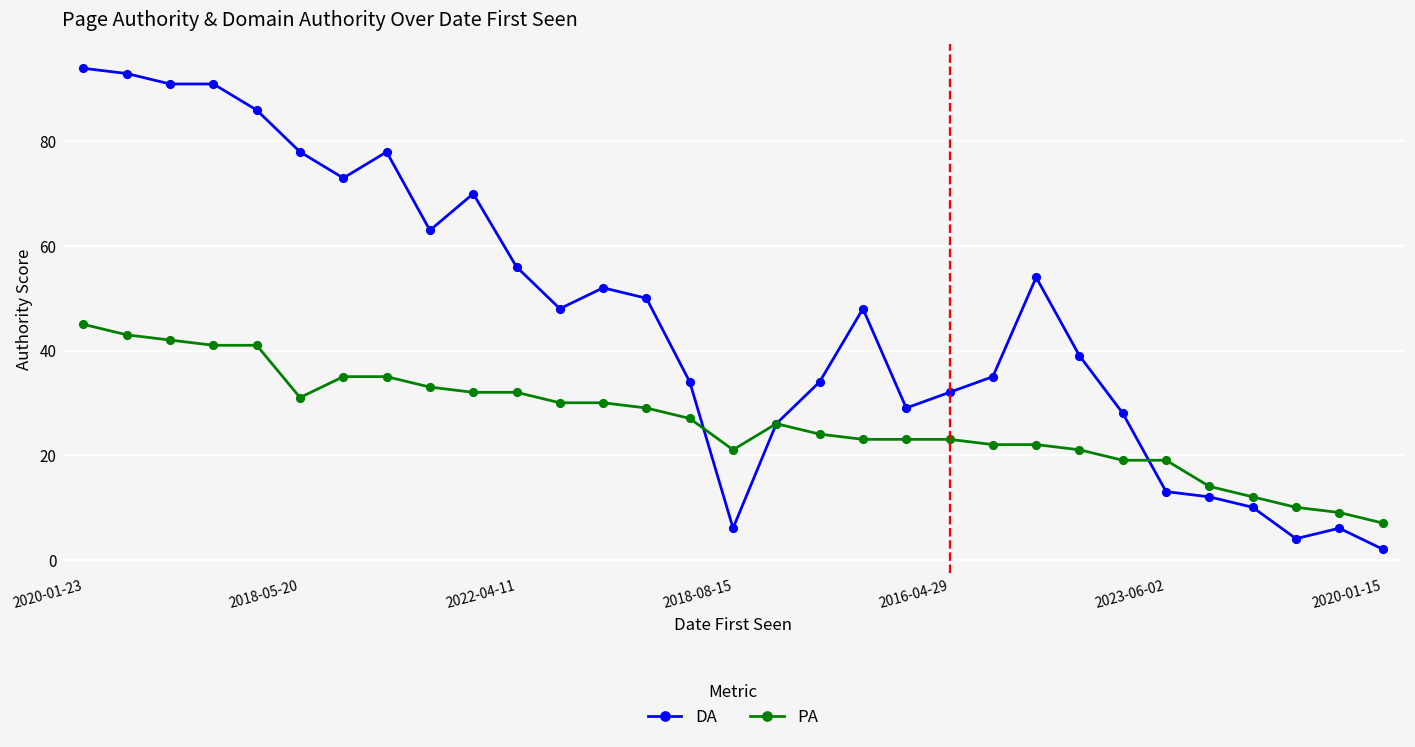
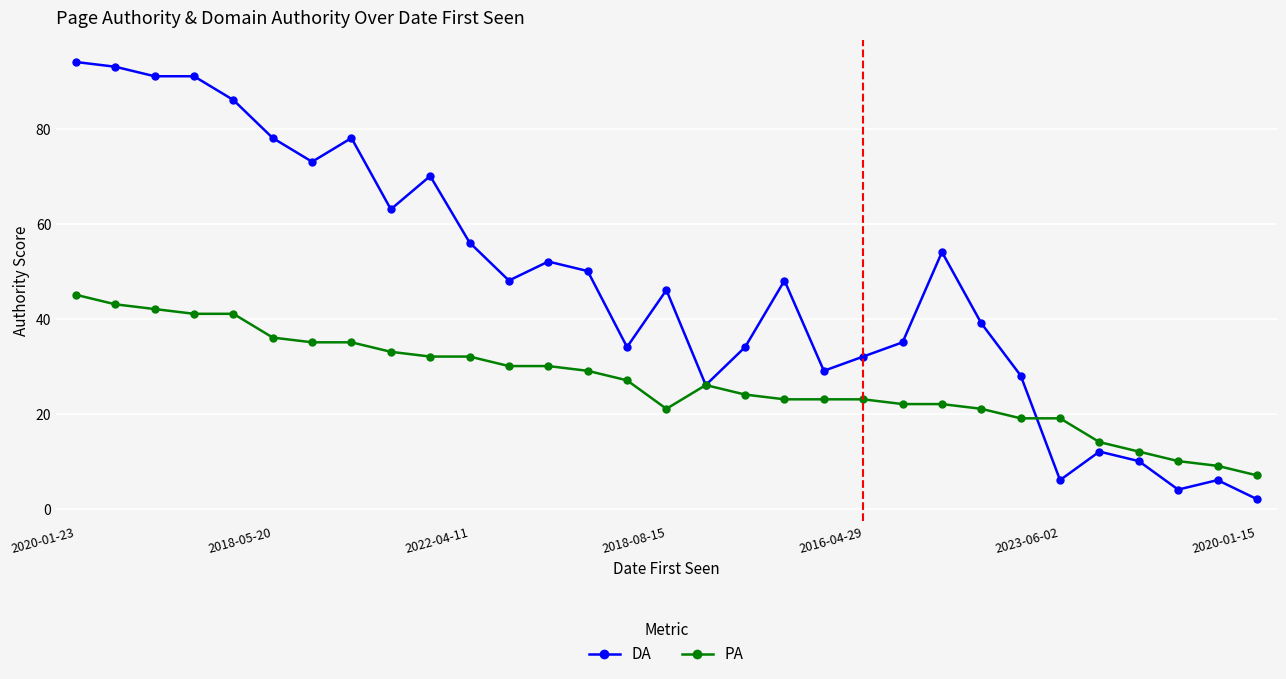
  {
    "DA": {
      "2020-01-23": 94,
      "2018-05-20": 78,
      "2022-04-11": 56,
-     "2018-08-15": 6,
-     "2023-06-02": 13
+     "2018-08-15": 46,
+     "2023-06-02": 6
    },
    "PA": {
      "2020-01-23": 45,
-     "2018-05-20": 31,
+     "2018-05-20": 36,
      "2022-04-11": 32,
      "2018-08-15": 21,
      "2023-06-02": 19
    }
  }
